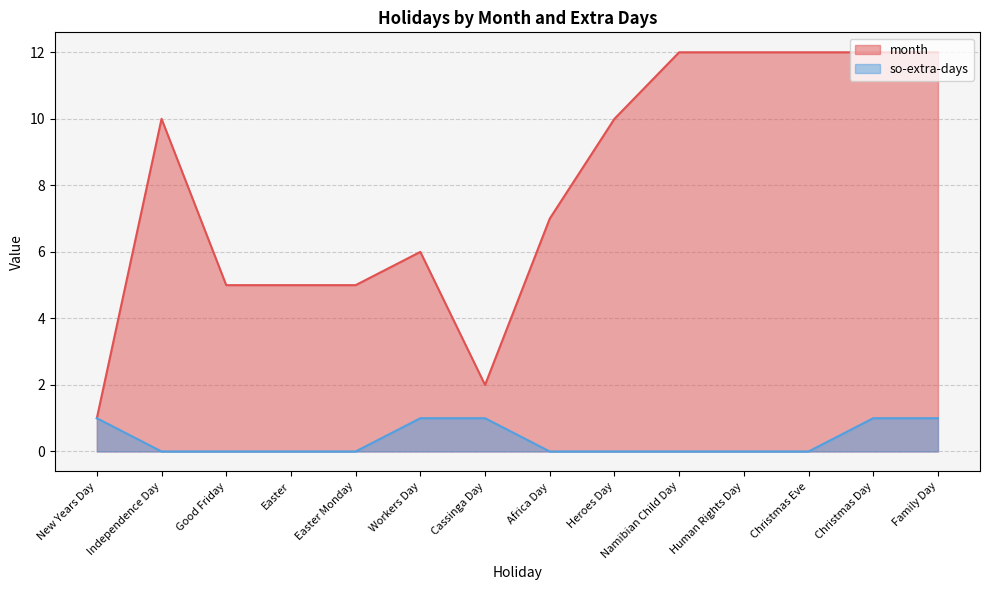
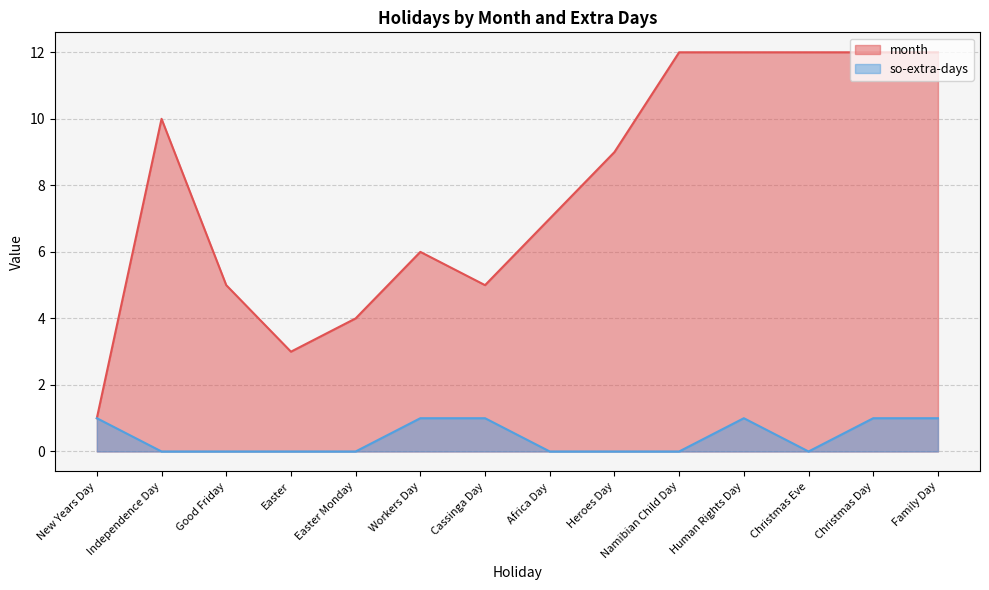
  {
    "month": {
      "Independence Day": 10,
      "Good Friday": 5,
-     "Easter": 5,
-     "Easter Monday": 5,
+     "Easter": 3,
+     "Easter Monday": 4,
      "Workers Day": 6,
-     "Cassinga Day": 2,
+     "Cassinga Day": 5,
      "Africa Day": 7,
-     "Heroes Day": 10,
+     "Heroes Day": 9,
      "Namibian Child Day": 12,
      "Human Rights Day": 12,
      "Christmas Eve": 12
    },
    "so-extra-days": {
      "Independence Day": 0,
      "Good Friday": 0,
      "Easter": 0,
      "Easter Monday": 0,
      "Workers Day": 1,
      "Cassinga Day": 1,
      "Africa Day": 0,
      "Heroes Day": 0,
      "Namibian Child Day": 0,
-     "Human Rights Day": 0,
+     "Human Rights Day": 1,
      "Christmas Eve": 0,
      "Christmas Day": 1,
      "Family Day": 1
    }
  }
